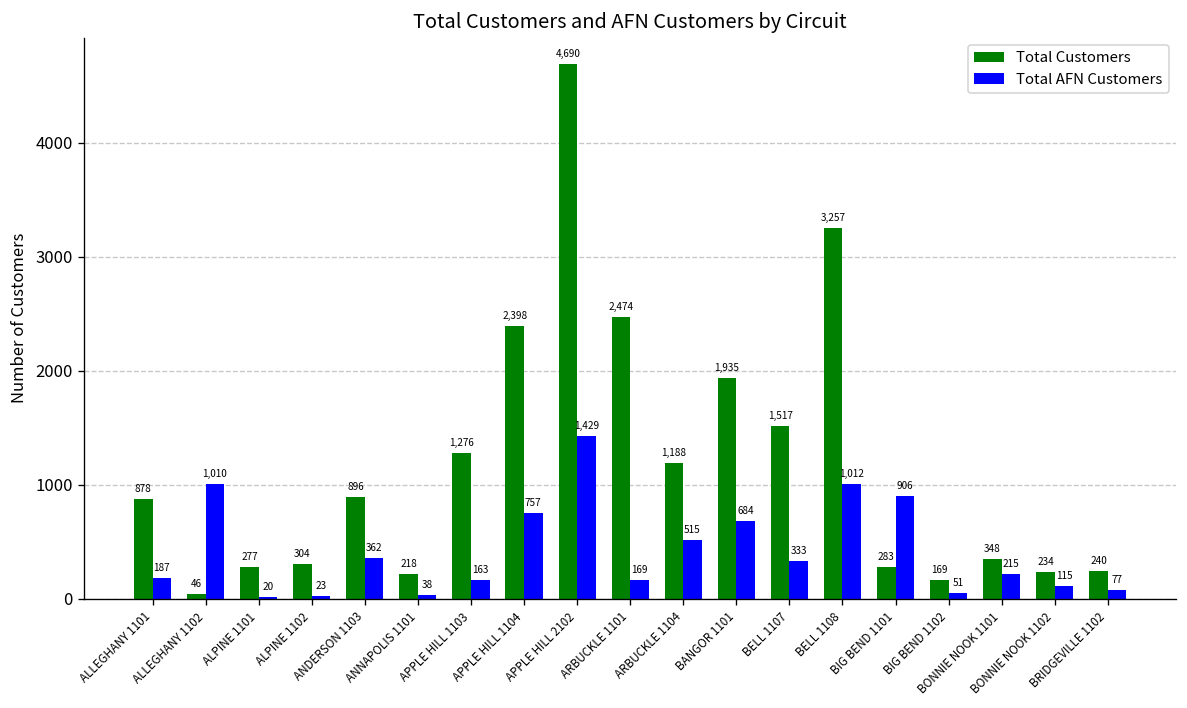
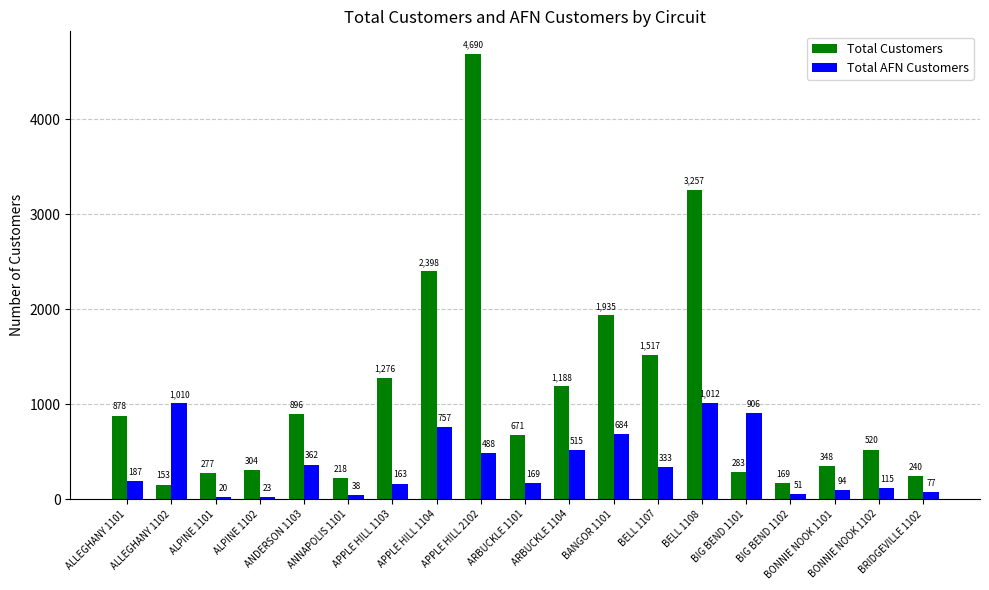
  {
    "Total Customers": {
      "ALLEGHANY 1101": "878",
-     "ALLEGHANY 1102": "46",
+     "ALLEGHANY 1102": "153",
      "ALPINE 1101": "277",
      "ALPINE 1102": "304",
      "ANDERSON 1103": "896",
      "ANNAPOLIS 1101": "218",
      "APPLE HILL 1103": "1,276",
      "APPLE HILL 1104": "2,398",
      "APPLE HILL 2102": "4,690",
-     "ARBUCKLE 1101": "2,474",
+     "ARBUCKLE 1101": "671",
      "ARBUCKLE 1104": "1,188",
      "BANGOR 1101": "1,935",
      "BELL 1107": "1,517",
      "BELL 1108": "3,257",
      "BIG BEND 1101": "283",
      "BIG BEND 1102": "169",
      "BONNIE NOOK 1101": "348",
-     "BONNIE NOOK 1102": "234",
+     "BONNIE NOOK 1102": "520",
      "BRIDGEVILLE 1102": "240"
    },
    "Total AFN Customers": {
      "ALLEGHANY 1101": "187",
      "ALLEGHANY 1102": "1,010",
      "ALPINE 1101": "20",
      "ALPINE 1102": "23",
      "ANDERSON 1103": "362",
      "ANNAPOLIS 1101": "38",
      "APPLE HILL 1103": "163",
      "APPLE HILL 1104": "757",
-     "APPLE HILL 2102": "1,429",
+     "APPLE HILL 2102": "488",
      "ARBUCKLE 1101": "169",
      "ARBUCKLE 1104": "515",
      "BANGOR 1101": "684",
      "BELL 1107": "333",
      "BELL 1108": "1,012",
      "BIG BEND 1101": "906",
      "BIG BEND 1102": "51",
-     "BONNIE NOOK 1101": "215",
+     "BONNIE NOOK 1101": "94",
      "BONNIE NOOK 1102": "115",
      "BRIDGEVILLE 1102": "77"
    }
  }
